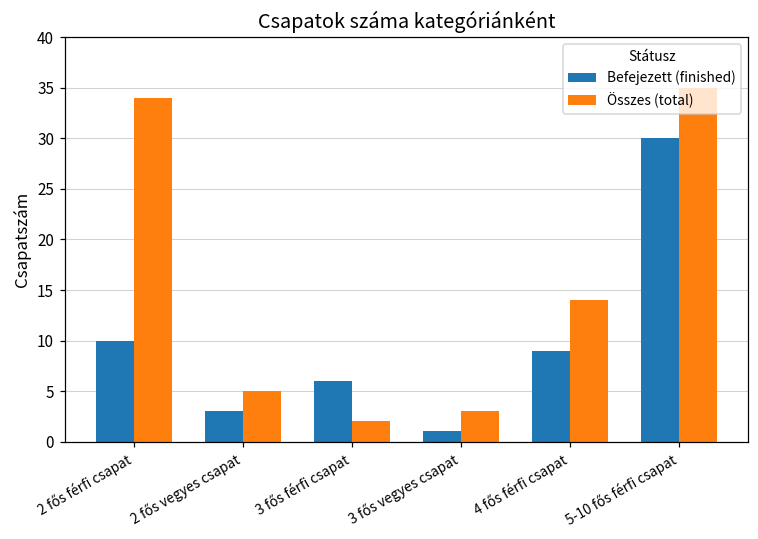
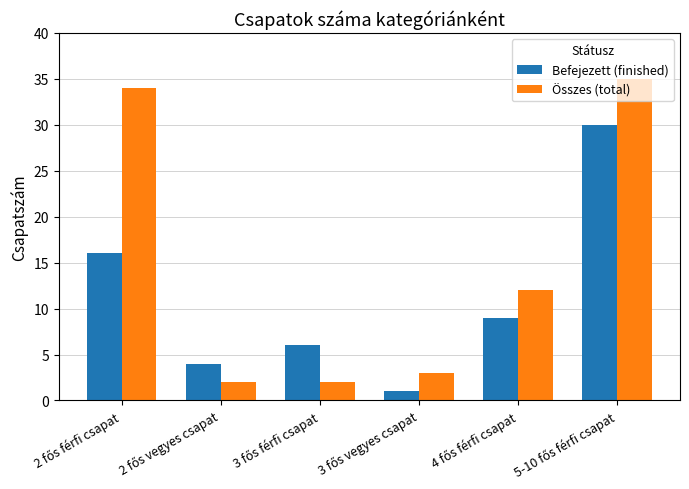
  {
    "Befejezett (finished)": {
-     "2 fős férfi csapat": 10,
-     "2 fős vegyes csapat": 3,
+     "2 fős férfi csapat": 16,
+     "2 fős vegyes csapat": 4,
      "3 fős férfi csapat": 6,
      "3 fős vegyes csapat": 1,
      "4 fős férfi csapat": 9,
      "5-10 fős férfi csapat": 30
    },
    "Összes (total)": {
      "2 fős férfi csapat": 34,
-     "2 fős vegyes csapat": 5,
+     "2 fős vegyes csapat": 2,
      "3 fős férfi csapat": 2,
      "3 fős vegyes csapat": 3,
-     "4 fős férfi csapat": 14
+     "4 fős férfi csapat": 12
    }
  }
